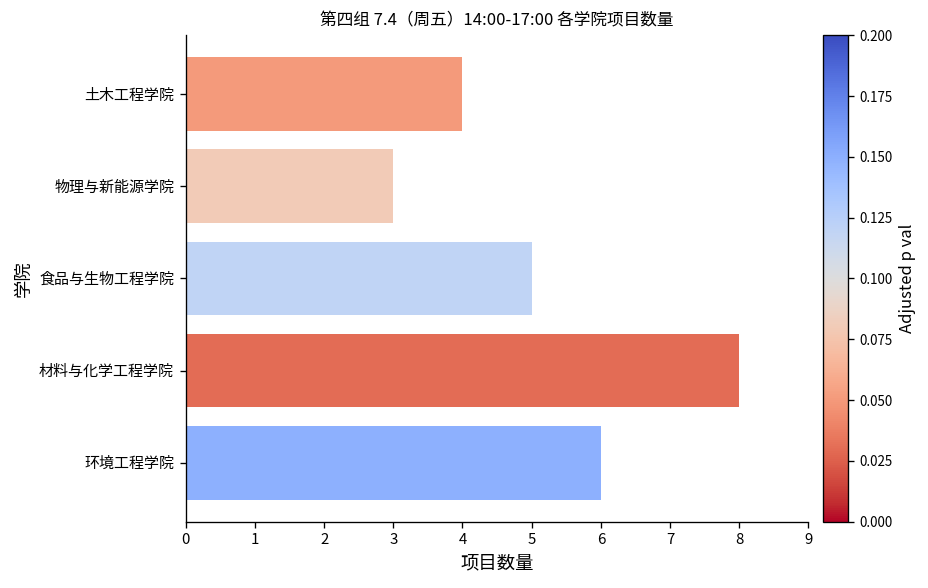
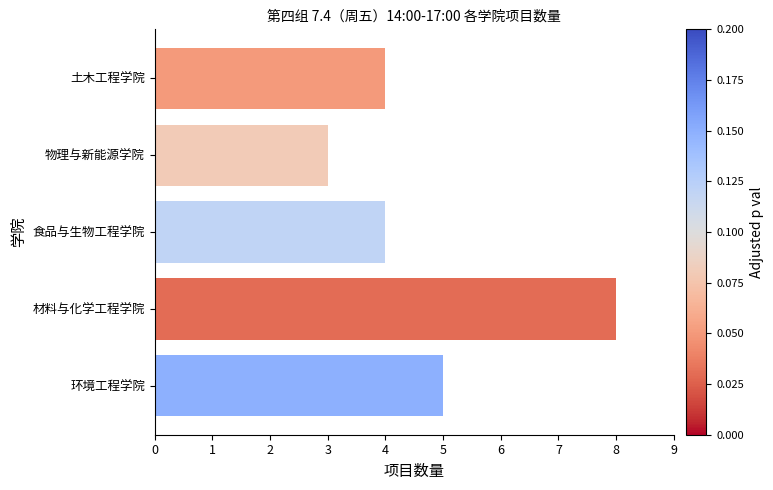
  {
    "土木工程学院": 4,
    "物理与新能源学院": 3,
-   "食品与生物工程学院": 5,
+   "食品与生物工程学院": 4,
    "材料与化学工程学院": 8,
-   "环境工程学院": 6
+   "环境工程学院": 5
  }
